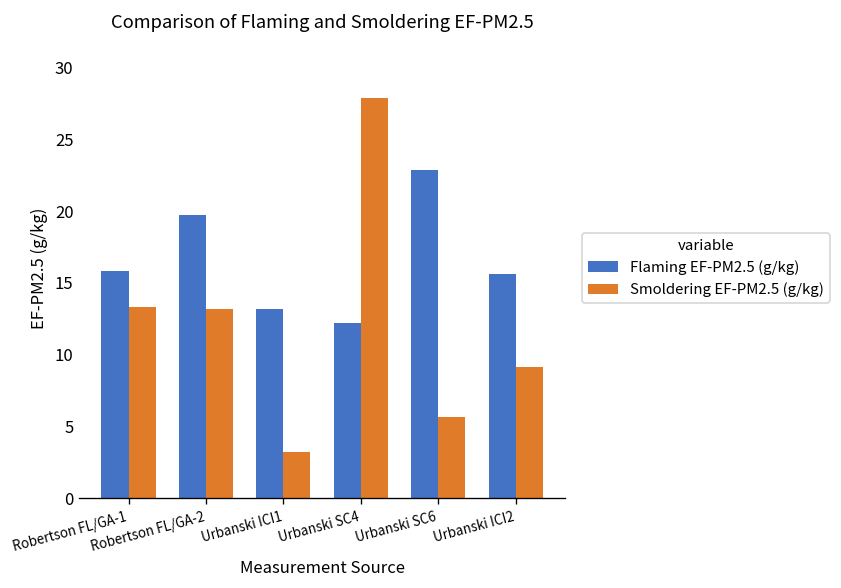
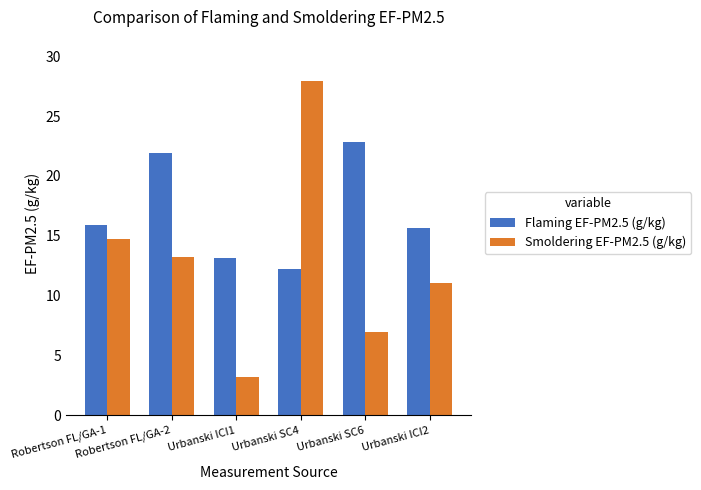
  {
    "Flaming EF-PM2.5 (g/kg)": {
      "Robertson FL/GA-1": 15.9,
-     "Robertson FL/GA-2": 19.8,
+     "Robertson FL/GA-2": 21.9,
      "Urbanski ICI1": 13.2,
      "Urbanski SC4": 12.2,
      "Urbanski SC6": 22.9,
      "Urbanski ICI2": 15.6
    },
    "Smoldering EF-PM2.5 (g/kg)": {
-     "Robertson FL/GA-1": 13.3,
+     "Robertson FL/GA-1": 14.7,
      "Robertson FL/GA-2": 13.2,
      "Urbanski ICI1": 3.2,
      "Urbanski SC4": 27.9,
-     "Urbanski SC6": 5.7,
-     "Urbanski ICI2": 9.1
+     "Urbanski SC6": 7.0,
+     "Urbanski ICI2": 11.0
    }
  }
